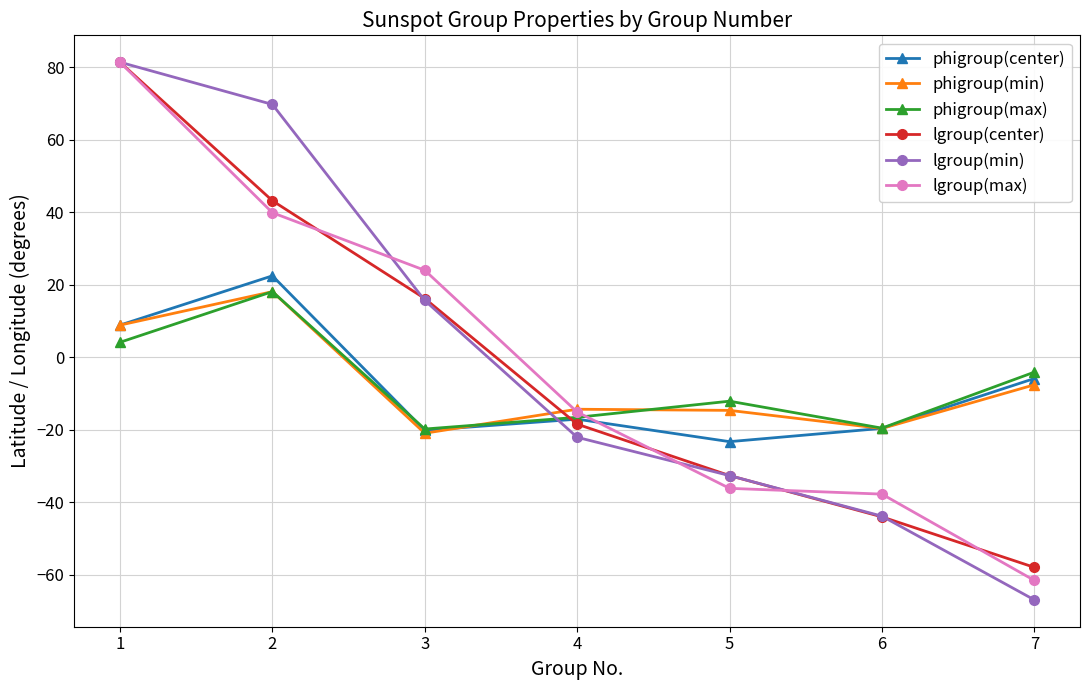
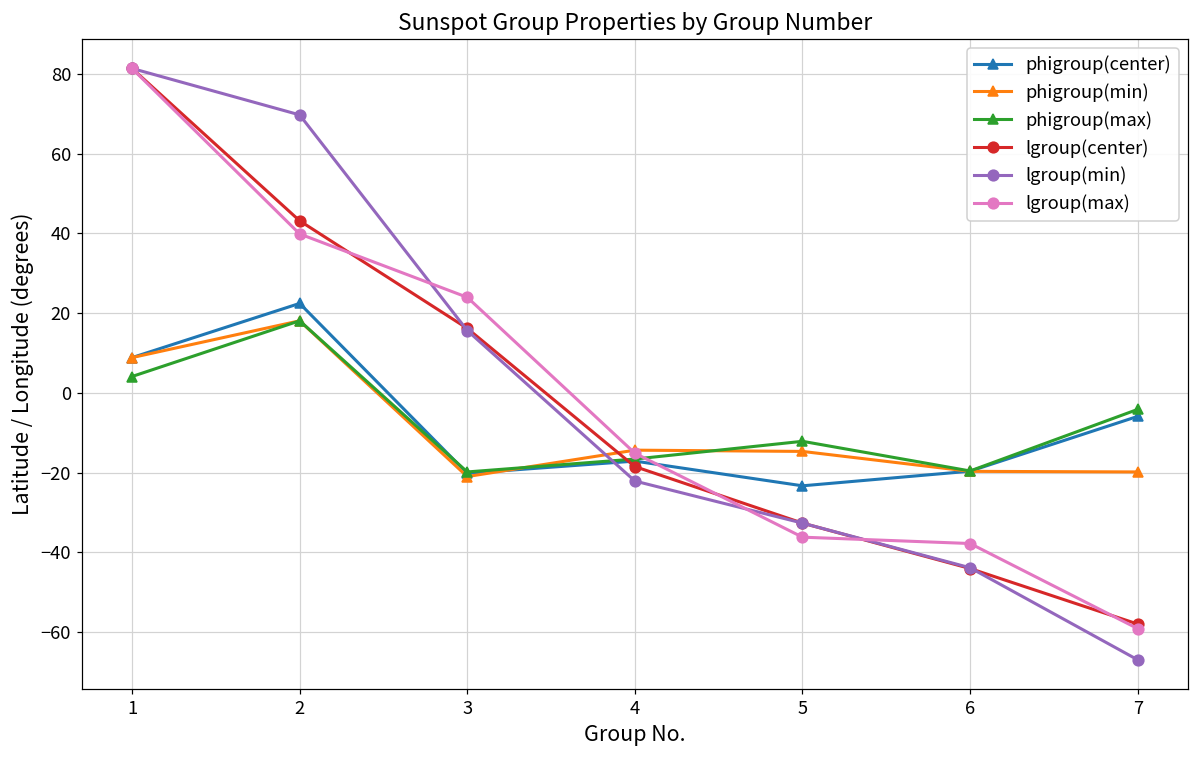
  {
    "phigroup(center)": {
      "2": 22,
      "5": -23,
      "7": -6
    },
    "phigroup(min)": {
      "3": -21,
      "4": -14,
      "5": -15,
-     "7": -8
+     "7": -20
    },
    "phigroup(max)": {
      "1": 4,
      "5": -12,
      "7": -4
    },
    "lgroup(center)": {
      "2": 43,
      "4": -18,
      "7": -58
    },
    "lgroup(min)": {
      "2": 70,
      "4": -22,
      "7": -67
    },
    "lgroup(max)": {
      "2": 40,
      "3": 24,
      "4": -15,
      "5": -36,
      "6": -38,
-     "7": -62
+     "7": -59
    }
  }
